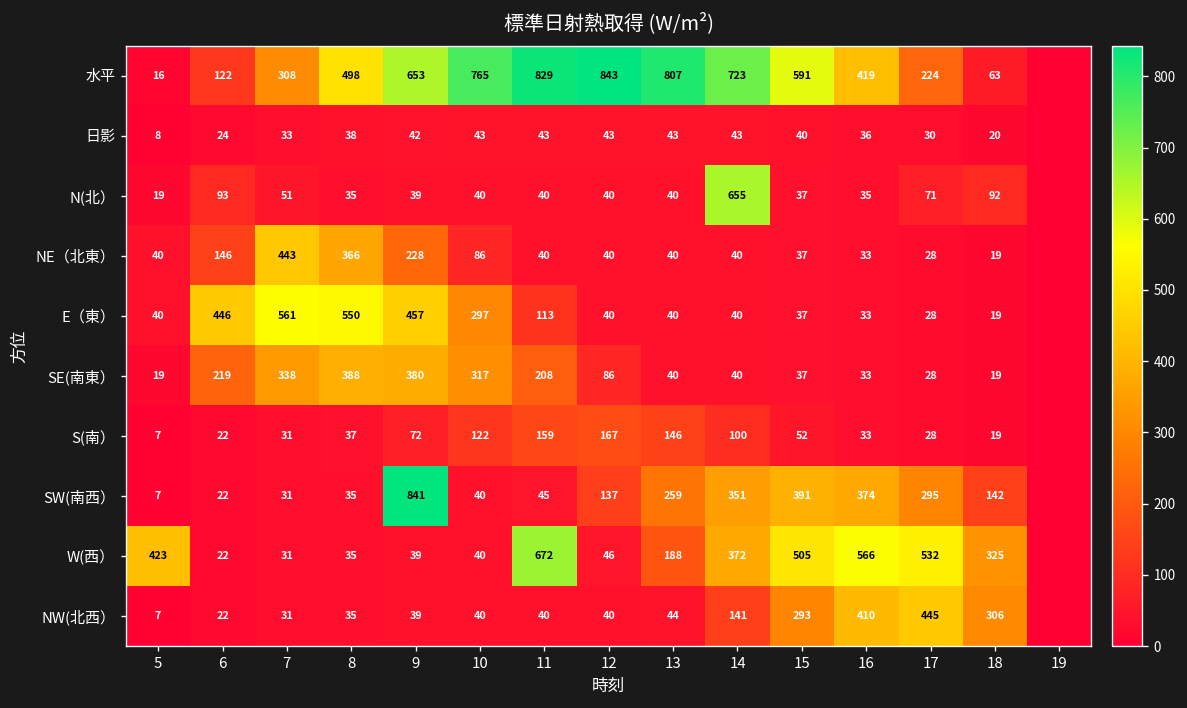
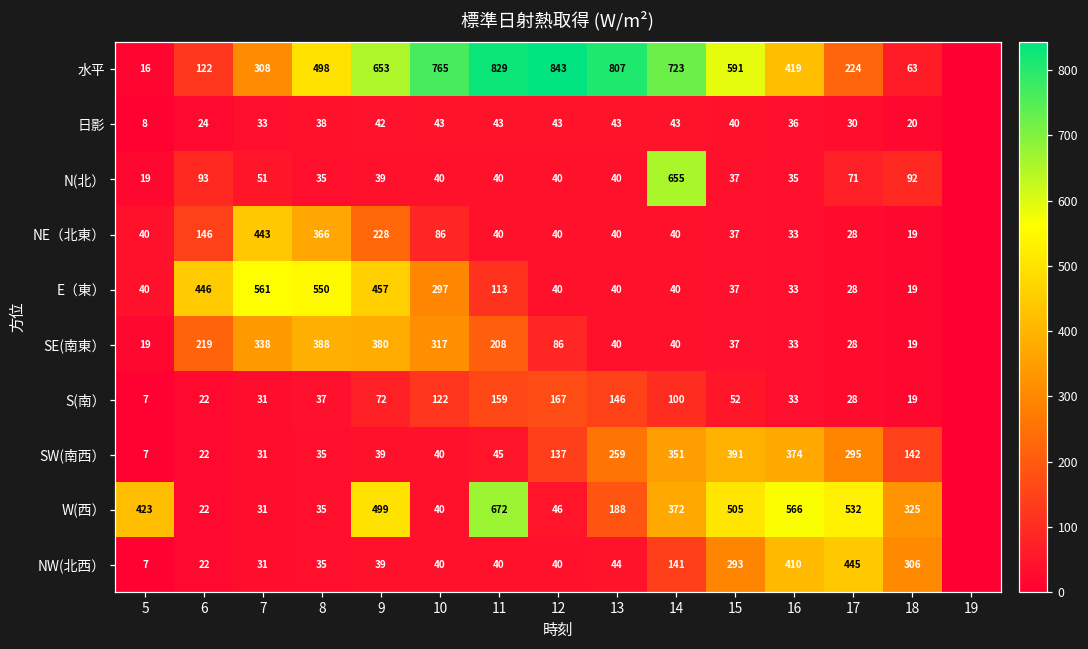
  {
    "水平": {
      "5": 16,
      "6": 122,
      "7": 308,
      "8": 498,
      "9": 653,
      "10": 765,
      "11": 829,
      "12": 843,
      "13": 807,
      "14": 723,
      "15": 591,
      "16": 419,
      "17": 224,
      "18": 63
    },
    "日影": {
      "5": 8,
      "6": 24,
      "7": 33,
      "8": 38,
      "9": 42,
      "10": 43,
      "11": 43,
      "12": 43,
      "13": 43,
      "14": 43,
      "15": 40,
      "16": 36,
      "17": 30,
      "18": 20
    },
    "N(北）": {
      "5": 19,
      "6": 93,
      "7": 51,
      "8": 35,
      "9": 39,
      "10": 40,
      "11": 40,
      "12": 40,
      "13": 40,
      "14": 655,
      "15": 37,
      "16": 35,
      "17": 71,
      "18": 92
    },
    "NE（北東）": {
      "5": 40,
      "6": 146,
      "7": 443,
      "8": 366,
      "9": 228,
      "10": 86,
      "11": 40,
      "12": 40,
      "13": 40,
      "14": 40,
      "15": 37,
      "16": 33,
      "17": 28,
      "18": 19
    },
    "E（東）": {
      "5": 40,
      "6": 446,
      "7": 561,
      "8": 550,
      "9": 457,
      "10": 297,
      "11": 113,
      "12": 40,
      "13": 40,
      "14": 40,
      "15": 37,
      "16": 33,
      "17": 28,
      "18": 19
    },
    "SE(南東）": {
      "5": 19,
      "6": 219,
      "7": 338,
      "8": 388,
      "9": 380,
      "10": 317,
      "11": 208,
      "12": 86,
      "13": 40,
      "14": 40,
      "15": 37,
      "16": 33,
      "17": 28,
      "18": 19
    },
    "S(南）": {
      "5": 7,
      "6": 22,
      "7": 31,
      "8": 37,
      "9": 72,
      "10": 122,
      "11": 159,
      "12": 167,
      "13": 146,
      "14": 100,
      "15": 52,
      "16": 33,
      "17": 28,
      "18": 19
    },
    "SW(南西）": {
      "5": 7,
      "6": 22,
      "7": 31,
      "8": 35,
-     "9": 841,
+     "9": 39,
      "10": 40,
      "11": 45,
      "12": 137,
      "13": 259,
      "14": 351,
      "15": 391,
      "16": 374,
      "17": 295,
      "18": 142
    },
    "W(西）": {
      "5": 423,
      "6": 22,
      "7": 31,
      "8": 35,
-     "9": 39,
+     "9": 499,
      "10": 40,
      "11": 672,
      "12": 46,
      "13": 188,
      "14": 372,
      "15": 505,
      "16": 566,
      "17": 532,
      "18": 325
    },
    "NW(北西）": {
      "5": 7,
      "6": 22,
      "7": 31,
      "8": 35,
      "9": 39,
      "10": 40,
      "11": 40,
      "12": 40,
      "13": 44,
      "14": 141,
      "15": 293,
      "16": 410,
      "17": 445,
      "18": 306
    }
  }
